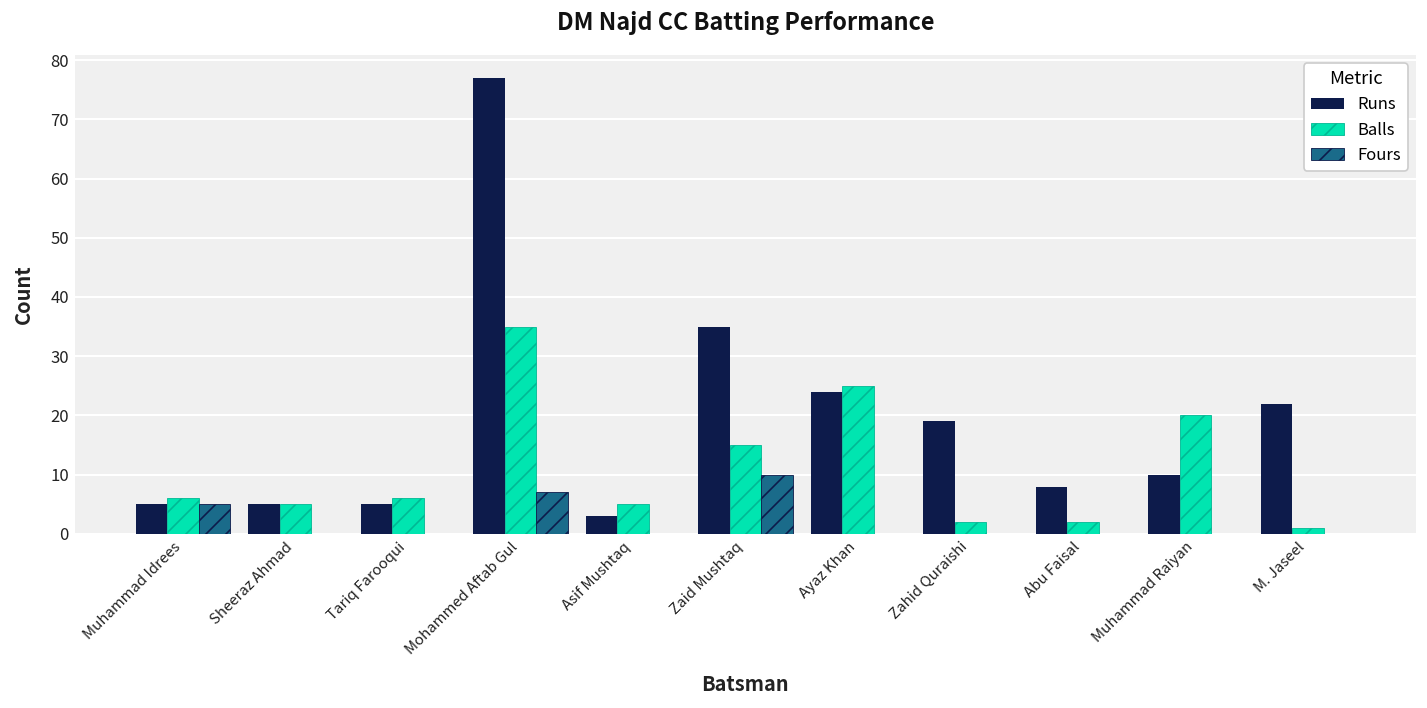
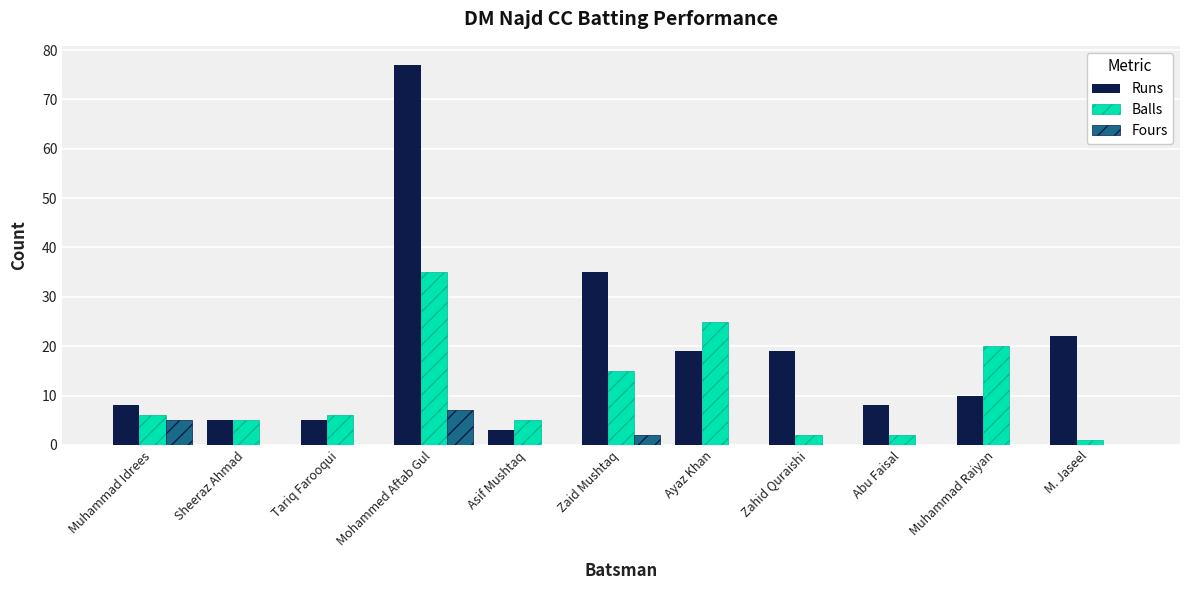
  {
    "Runs": {
-     "Muhammad Idrees": 5,
+     "Muhammad Idrees": 8,
      "Sheeraz Ahmad": 5,
      "Tariq Farooqui": 5,
      "Mohammed Aftab Gul": 77,
      "Asif Mushtaq": 3,
      "Zaid Mushtaq": 35,
-     "Ayaz Khan": 24,
+     "Ayaz Khan": 19,
      "Zahid Quraishi": 19,
      "Abu Faisal": 8,
      "Muhammad Raiyan": 10,
      "M. Jaseel": 22
    },
    "Balls": {
      "Muhammad Idrees": 6,
      "Sheeraz Ahmad": 5,
      "Tariq Farooqui": 6,
      "Mohammed Aftab Gul": 35,
      "Asif Mushtaq": 5,
      "Zaid Mushtaq": 15,
      "Ayaz Khan": 25,
      "Zahid Quraishi": 2,
      "Abu Faisal": 2,
      "Muhammad Raiyan": 20,
      "M. Jaseel": 1
    },
    "Fours": {
      "Muhammad Idrees": 5,
      "Sheeraz Ahmad": 0,
      "Tariq Farooqui": 0,
      "Mohammed Aftab Gul": 7,
      "Asif Mushtaq": 0,
-     "Zaid Mushtaq": 10,
+     "Zaid Mushtaq": 2,
      "Ayaz Khan": 0,
      "Zahid Quraishi": 0,
      "Abu Faisal": 0,
      "Muhammad Raiyan": 0,
      "M. Jaseel": 0
    }
  }
